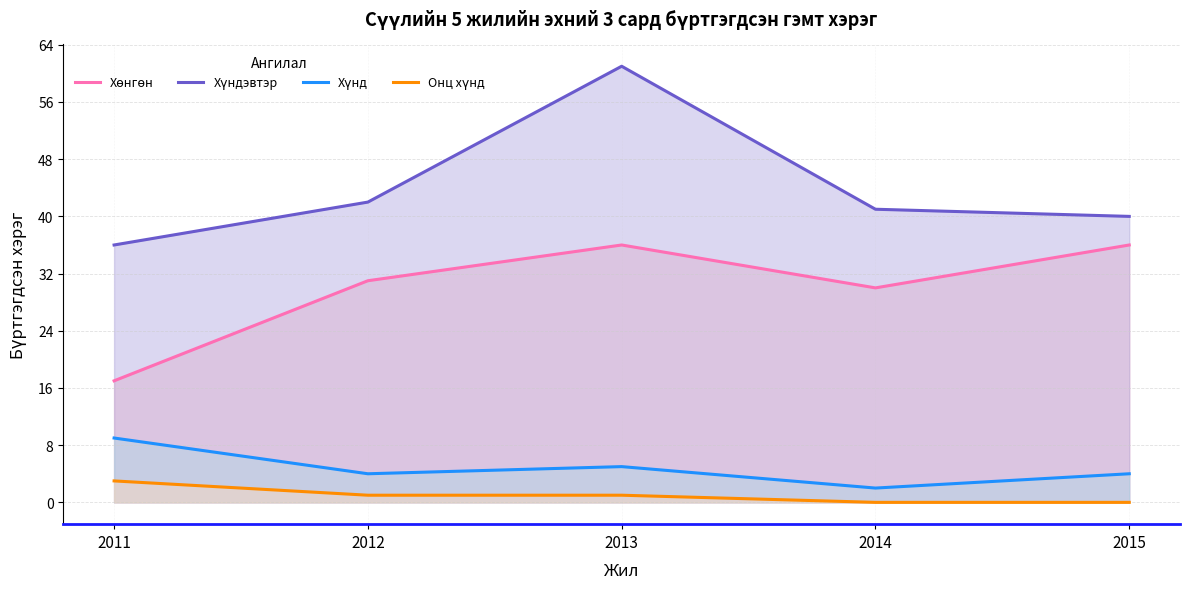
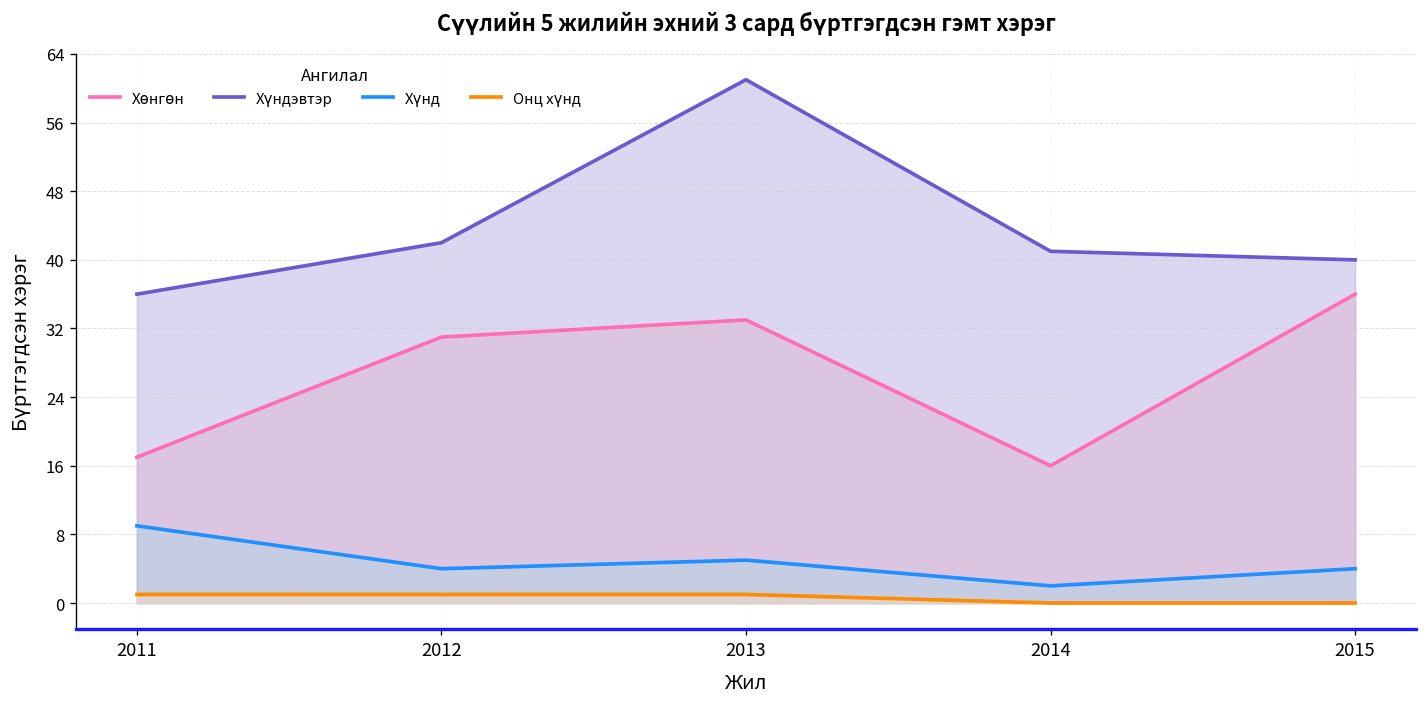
  {
    "Хөнгөн": {
      "2011": 17,
      "2012": 31,
-     "2013": 36,
-     "2014": 30,
+     "2013": 33,
+     "2014": 16,
      "2015": 36
    },
    "Хүндэвтэр": {
      "2011": 36,
      "2012": 42,
      "2013": 61,
      "2014": 41,
      "2015": 40
    },
    "Хүнд": {
      "2011": 9,
      "2012": 4,
      "2013": 5,
      "2014": 2,
      "2015": 4
    },
    "Онц хүнд": {
-     "2011": 3,
+     "2011": 1,
      "2012": 1,
      "2013": 1,
      "2014": 0,
      "2015": 0
    }
  }
